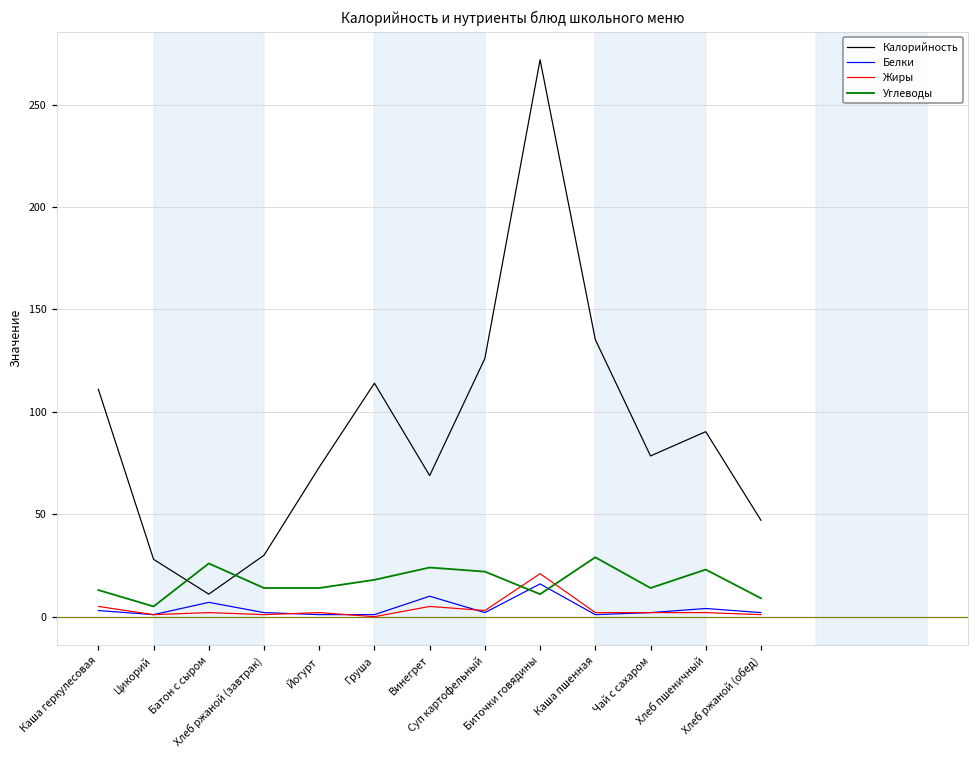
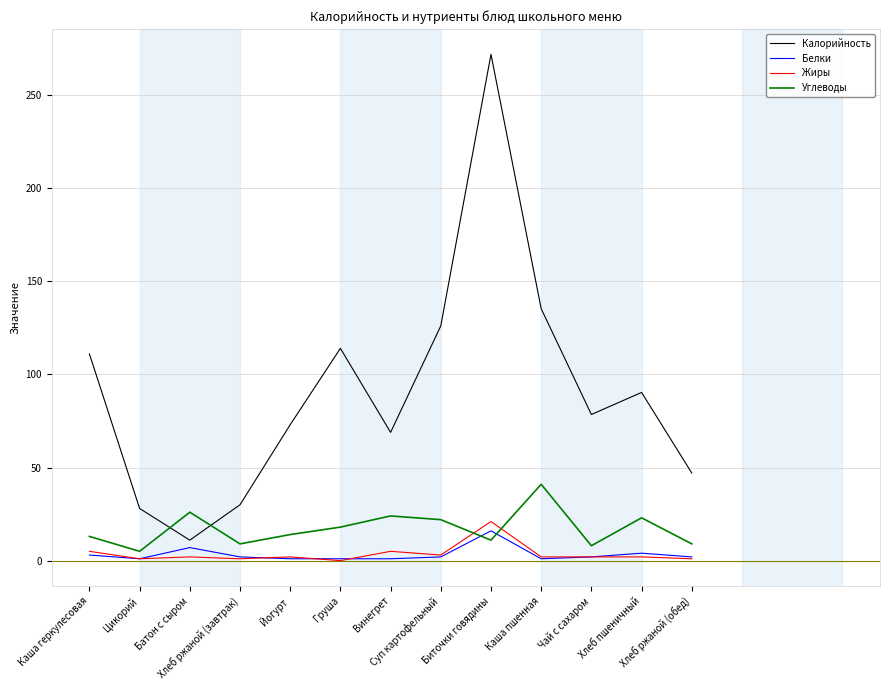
  {
    "Калорийность": {
      "Каша геркулесовая": 111,
      "Цикорий": 28,
      "Батон с сыром": 11,
      "Хлеб ржаной (завтрак)": 30,
      "Йогурт": 73,
      "Груша": 114,
      "Винегрет": 69,
      "Суп картофельный": 126,
      "Биточки говядины": 272,
      "Каша пшенная": 135,
      "Чай с сахаром": 78,
      "Хлеб пшеничный": 90,
      "Хлеб ржаной (обед)": 47
    },
    "Белки": {
      "Каша геркулесовая": 3,
      "Батон с сыром": 7,
-     "Винегрет": 10,
+     "Винегрет": 1,
      "Биточки говядины": 16,
      "Хлеб пшеничный": 4
    },
    "Жиры": {
      "Каша геркулесовая": 5,
      "Батон с сыром": 2,
      "Винегрет": 5,
      "Биточки говядины": 21,
      "Хлеб пшеничный": 2
    },
    "Углеводы": {
      "Каша геркулесовая": 13,
      "Цикорий": 5,
      "Батон с сыром": 26,
-     "Хлеб ржаной (завтрак)": 14,
+     "Хлеб ржаной (завтрак)": 9,
      "Йогурт": 14,
      "Груша": 18,
      "Винегрет": 24,
      "Суп картофельный": 22,
      "Биточки говядины": 11,
-     "Каша пшенная": 29,
-     "Чай с сахаром": 14,
+     "Каша пшенная": 41,
+     "Чай с сахаром": 8,
      "Хлеб пшеничный": 23,
      "Хлеб ржаной (обед)": 9
    }
  }
